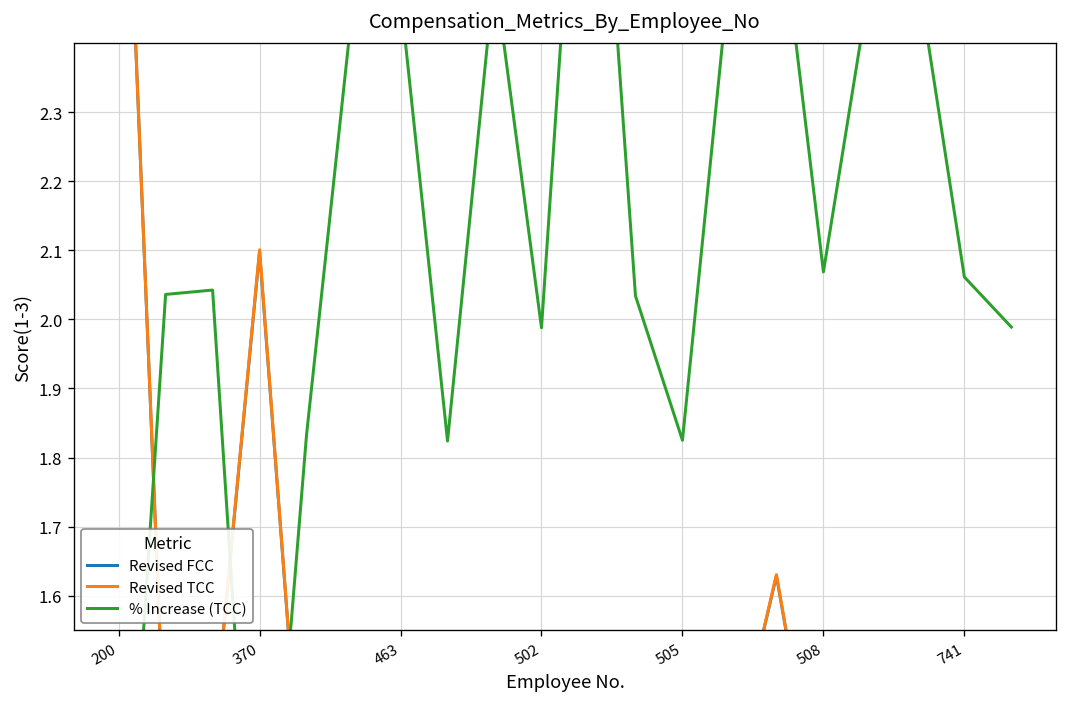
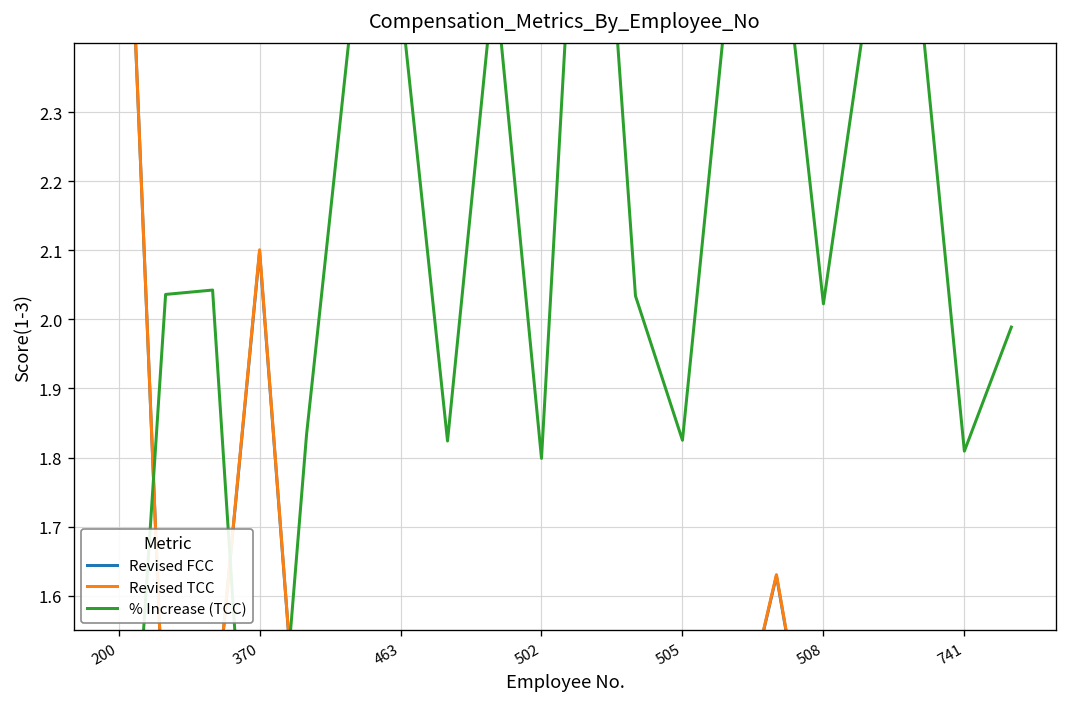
  {
    "% Increase (TCC)": {
-     "502": 1.99,
+     "502": 1.80,
      "505": 1.83,
-     "508": 2.07,
-     "741": 2.06
+     "508": 2.02,
+     "741": 1.81
    }
  }
